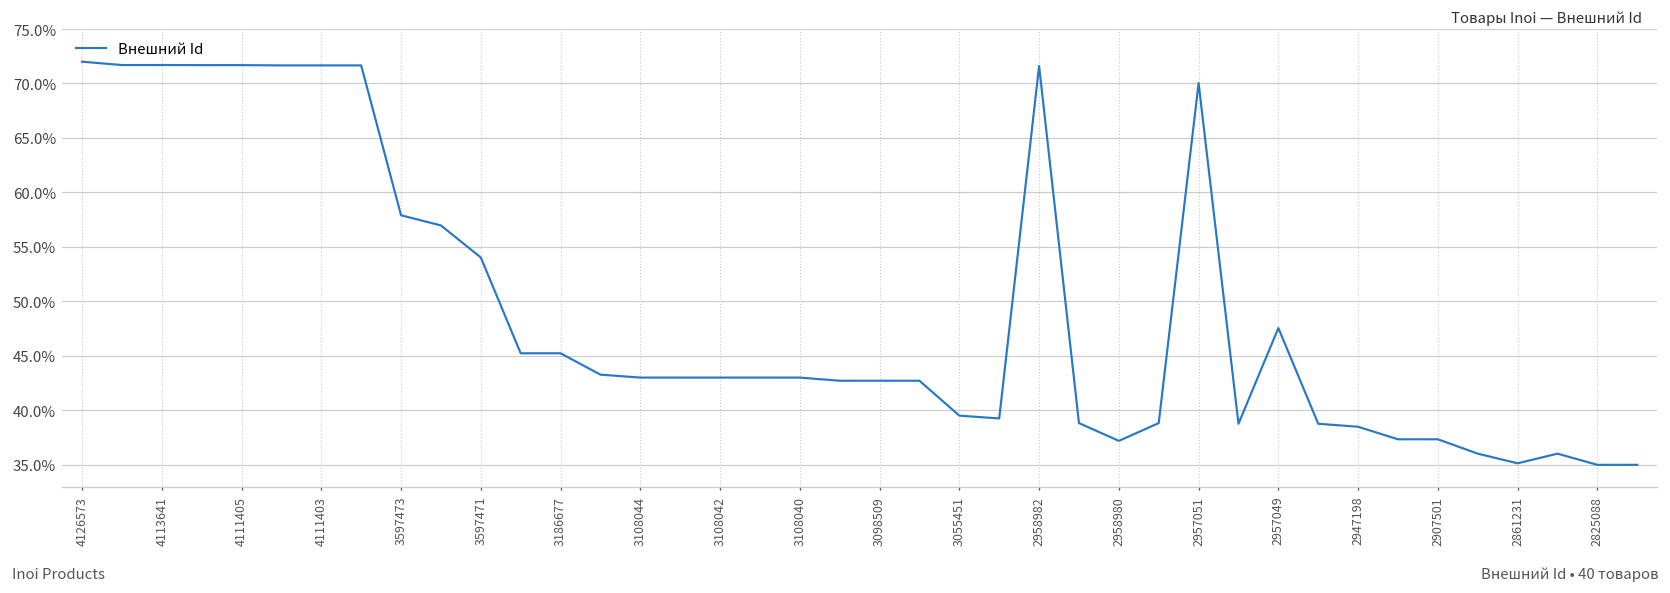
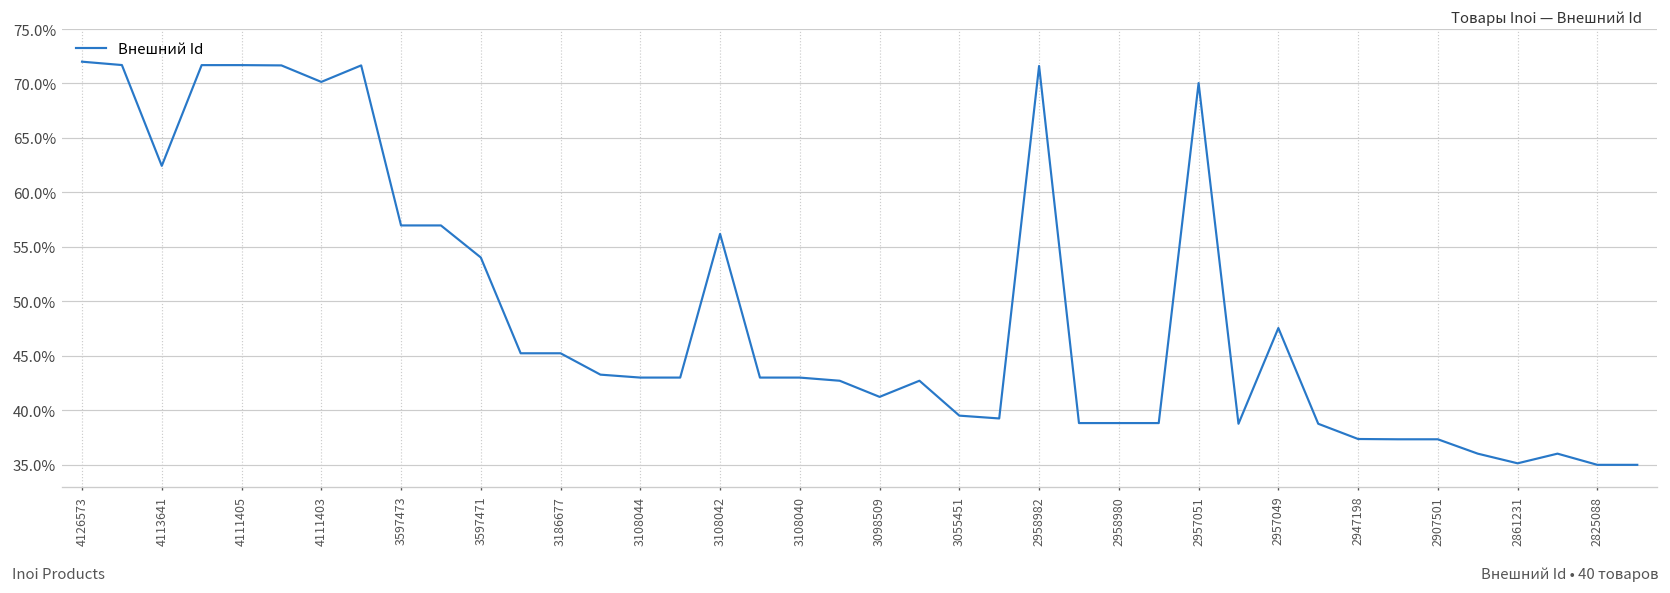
  {
    "4126573": "72%",
-   "4113641": "72%",
+   "4113641": "62%",
    "4111405": "72%",
-   "4111403": "72%",
-   "3597473": "58%",
+   "4111403": "70%",
+   "3597473": "57%",
    "3597471": "54%",
    "3186677": "45%",
    "3108044": "43%",
-   "3108042": "43%",
+   "3108042": "56%",
    "3108040": "43%",
-   "3098509": "43%",
+   "3098509": "41%",
    "3055451": "40%",
    "2958982": "72%",
-   "2958980": "37%",
+   "2958980": "39%",
    "2957051": "70%",
    "2957049": "48%",
-   "2947198": "38%",
+   "2947198": "37%",
    "2907501": "37%",
    "2861231": "35%",
    "2825088": "35%"
  }
